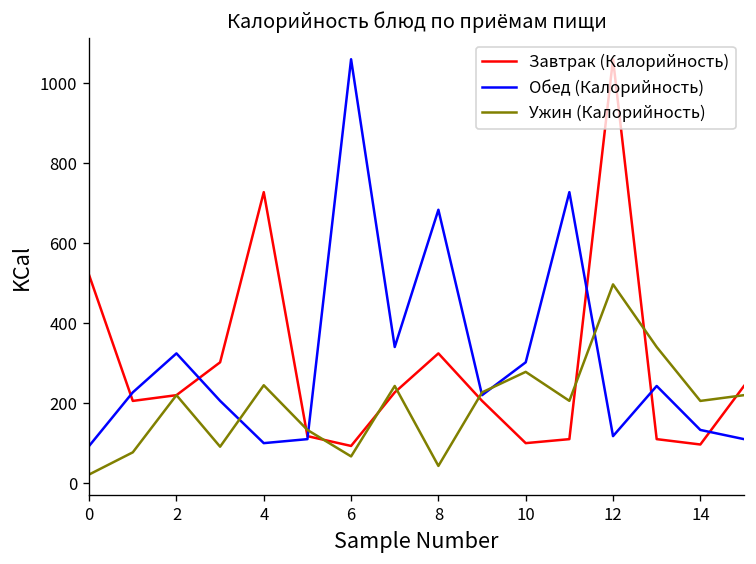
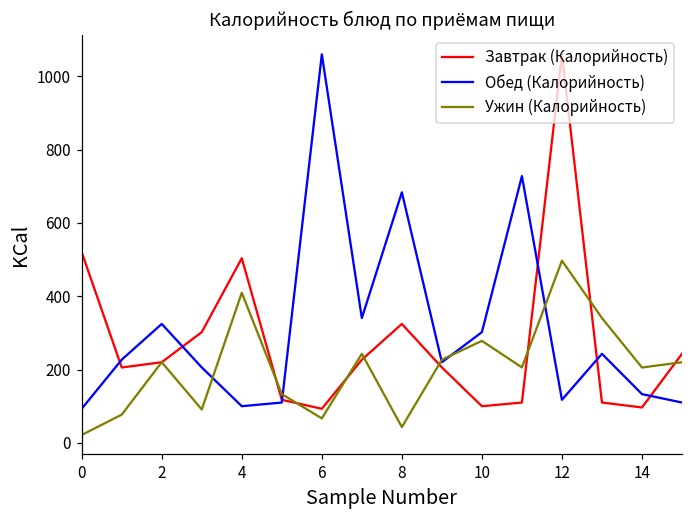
  {
    "Завтрак (Калорийность)": {
      "0": 520,
-     "4": 730,
+     "4": 500,
      "6": 90,
      "8": 320,
      "10": 100,
      "14": 100
    },
    "Обед (Калорийность)": {
      "0": 90,
      "2": 320,
      "4": 100,
      "6": 1060,
      "8": 680,
      "10": 300,
      "12": 120,
      "14": 130
    },
    "Ужин (Калорийность)": {
      "0": 20,
-     "4": 240,
+     "4": 410,
      "6": 70,
      "8": 40,
      "10": 280,
      "12": 500,
      "14": 210
    }
  }
